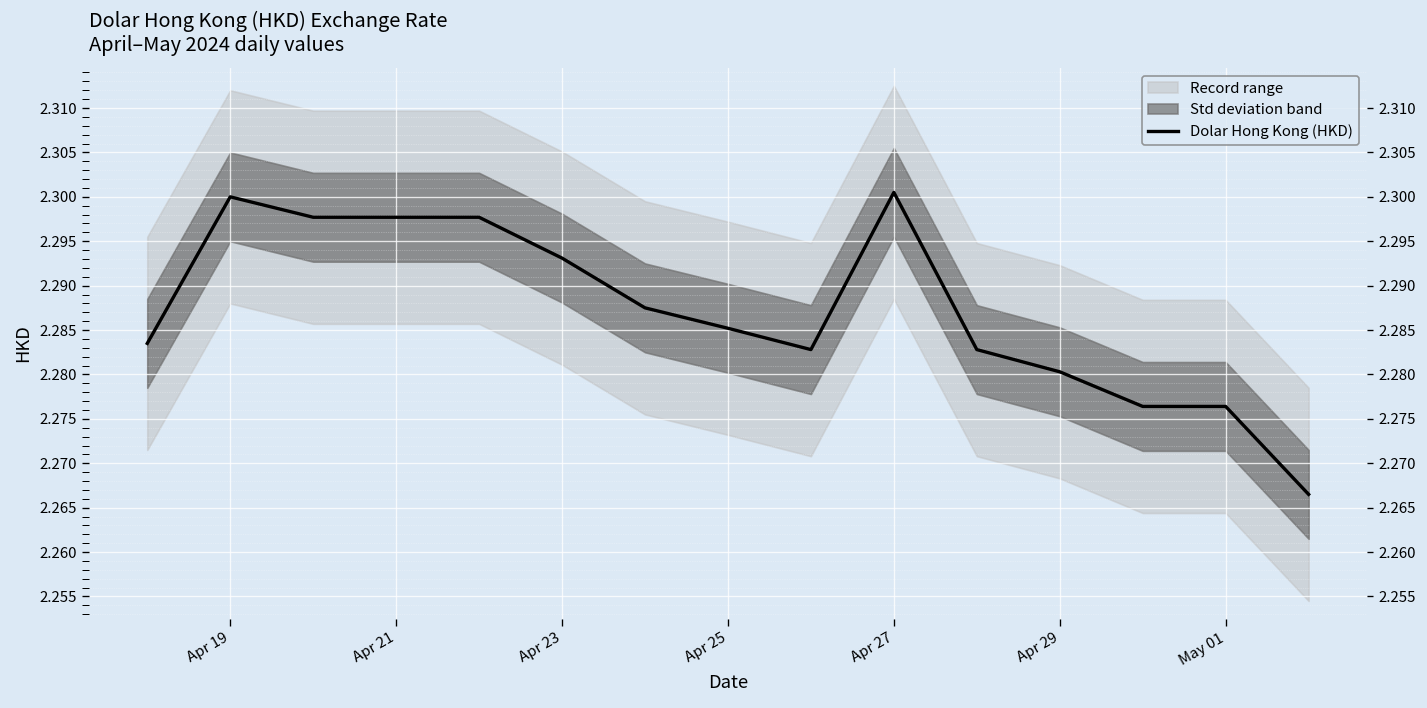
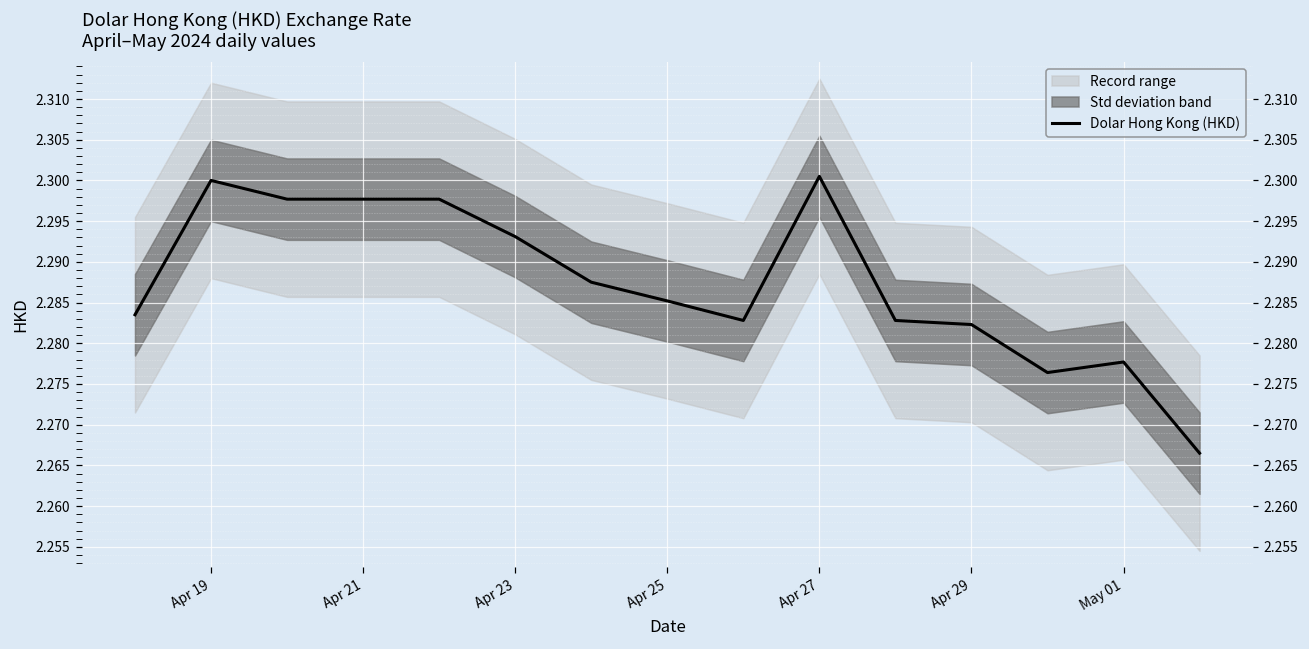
  {
    "Dolar Hong Kong (HKD)": {
      "Apr 19": 2.300,
      "Apr 21": 2.298,
      "Apr 23": 2.293,
      "Apr 25": 2.285,
      "Apr 27": 2.301,
-     "Apr 29": 2.280,
-     "May 01": 2.276
+     "Apr 29": 2.282,
+     "May 01": 2.278
    }
  }
